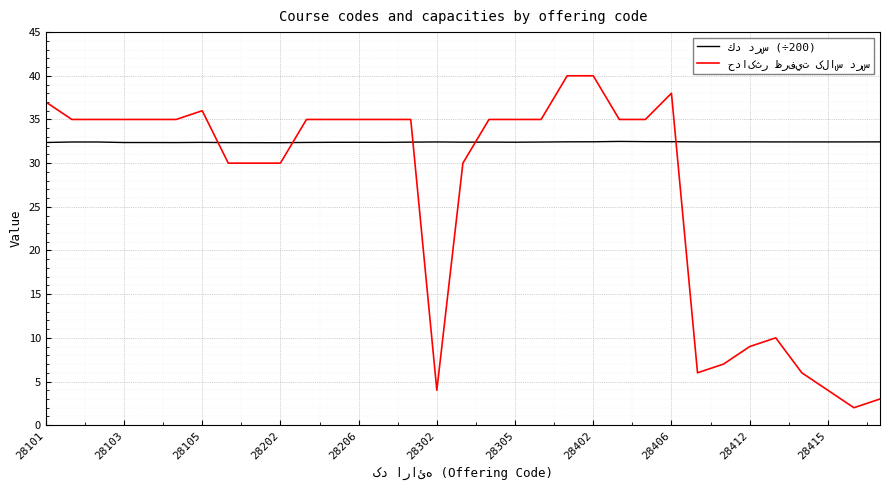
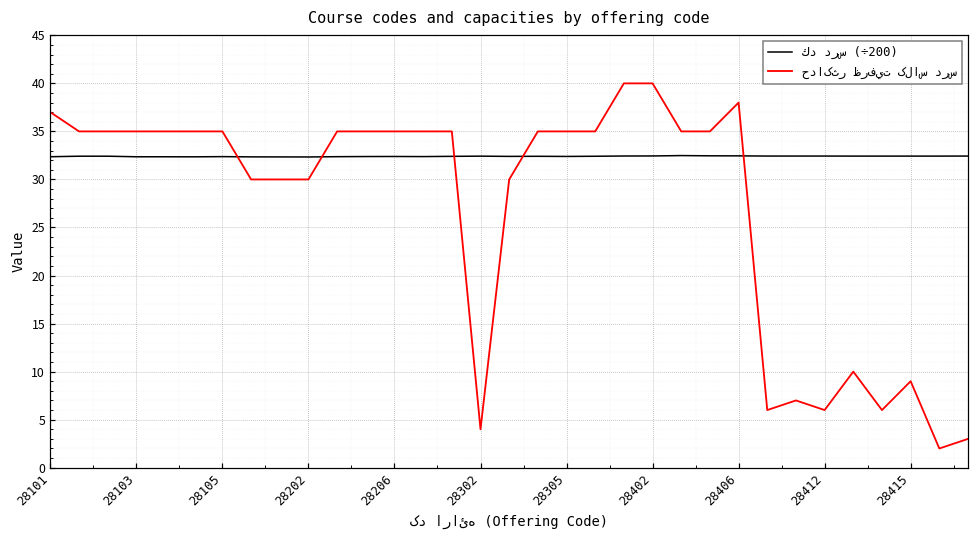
  {
    "كد درس (÷200)": {
      "28101": 32,
      "28105": 32,
      "28202": 32,
      "28206": 32,
      "28302": 32,
      "28305": 32,
      "28402": 32,
      "28406": 32,
      "28412": 32,
      "28415": 32
    },
    "حداکثر ظرفيت کلاس درس": {
      "28101": 37,
-     "28105": 36,
+     "28105": 35,
      "28202": 30,
      "28206": 35,
      "28302": 4,
      "28305": 35,
      "28402": 40,
      "28406": 38,
-     "28412": 9,
-     "28415": 4
+     "28412": 6,
+     "28415": 9
    }
  }
